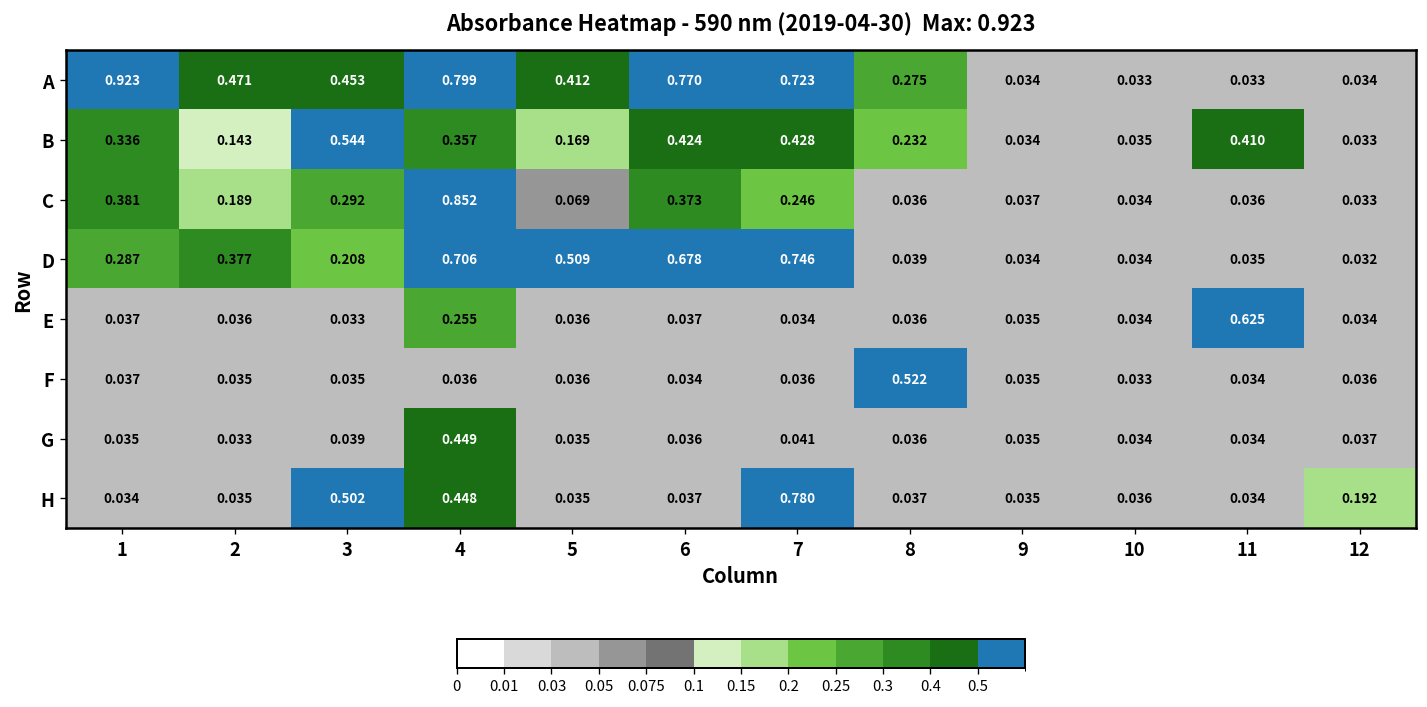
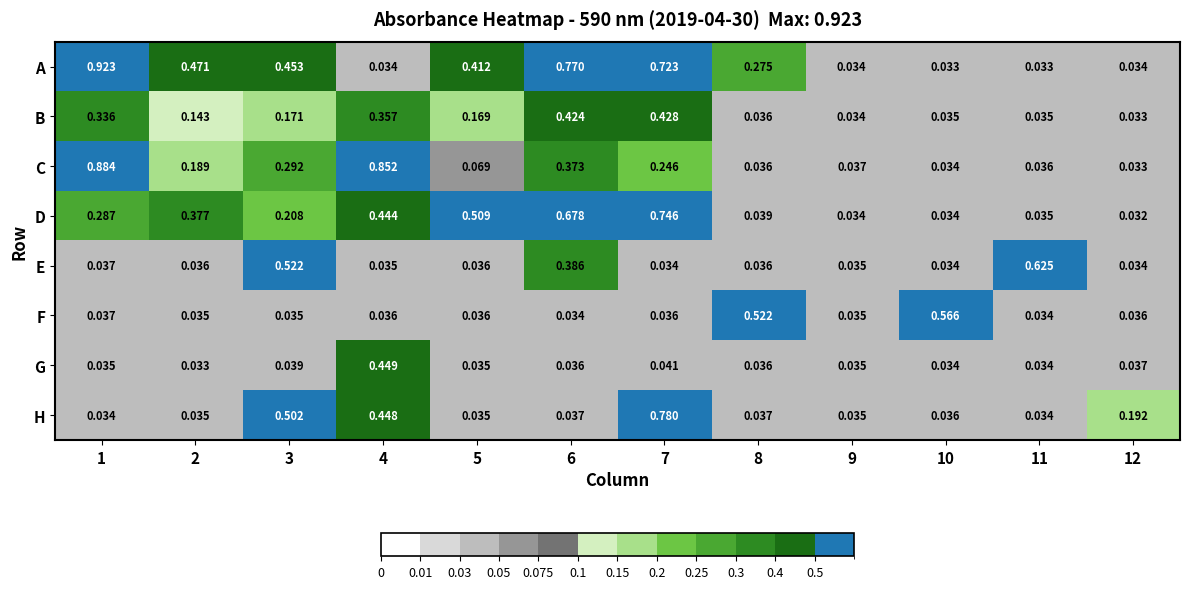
  {
    "A": {
      "1": 0.923,
      "2": 0.471,
      "3": 0.453,
-     "4": 0.799,
+     "4": 0.034,
      "5": 0.412,
      "6": 0.770,
      "7": 0.723,
      "8": 0.275,
      "9": 0.034,
      "10": 0.033,
      "11": 0.033,
      "12": 0.034
    },
    "B": {
      "1": 0.336,
      "2": 0.143,
-     "3": 0.544,
+     "3": 0.171,
      "4": 0.357,
      "5": 0.169,
      "6": 0.424,
      "7": 0.428,
-     "8": 0.232,
+     "8": 0.036,
      "9": 0.034,
      "10": 0.035,
-     "11": 0.410,
+     "11": 0.035,
      "12": 0.033
    },
    "C": {
-     "1": 0.381,
+     "1": 0.884,
      "2": 0.189,
      "3": 0.292,
      "4": 0.852,
      "5": 0.069,
      "6": 0.373,
      "7": 0.246,
      "8": 0.036,
      "9": 0.037,
      "10": 0.034,
      "11": 0.036,
      "12": 0.033
    },
    "D": {
      "1": 0.287,
      "2": 0.377,
      "3": 0.208,
-     "4": 0.706,
+     "4": 0.444,
      "5": 0.509,
      "6": 0.678,
      "7": 0.746,
      "8": 0.039,
      "9": 0.034,
      "10": 0.034,
      "11": 0.035,
      "12": 0.032
    },
    "E": {
      "1": 0.037,
      "2": 0.036,
-     "3": 0.033,
-     "4": 0.255,
+     "3": 0.522,
+     "4": 0.035,
      "5": 0.036,
-     "6": 0.037,
+     "6": 0.386,
      "7": 0.034,
      "8": 0.036,
      "9": 0.035,
      "10": 0.034,
      "11": 0.625,
      "12": 0.034
    },
    "F": {
      "1": 0.037,
      "2": 0.035,
      "3": 0.035,
      "4": 0.036,
      "5": 0.036,
      "6": 0.034,
      "7": 0.036,
      "8": 0.522,
      "9": 0.035,
-     "10": 0.033,
+     "10": 0.566,
      "11": 0.034,
      "12": 0.036
    },
    "G": {
      "1": 0.035,
      "2": 0.033,
      "3": 0.039,
      "4": 0.449,
      "5": 0.035,
      "6": 0.036,
      "7": 0.041,
      "8": 0.036,
      "9": 0.035,
      "10": 0.034,
      "11": 0.034,
      "12": 0.037
    },
    "H": {
      "1": 0.034,
      "2": 0.035,
      "3": 0.502,
      "4": 0.448,
      "5": 0.035,
      "6": 0.037,
      "7": 0.780,
      "8": 0.037,
      "9": 0.035,
      "10": 0.036,
      "11": 0.034,
      "12": 0.192
    }
  }
